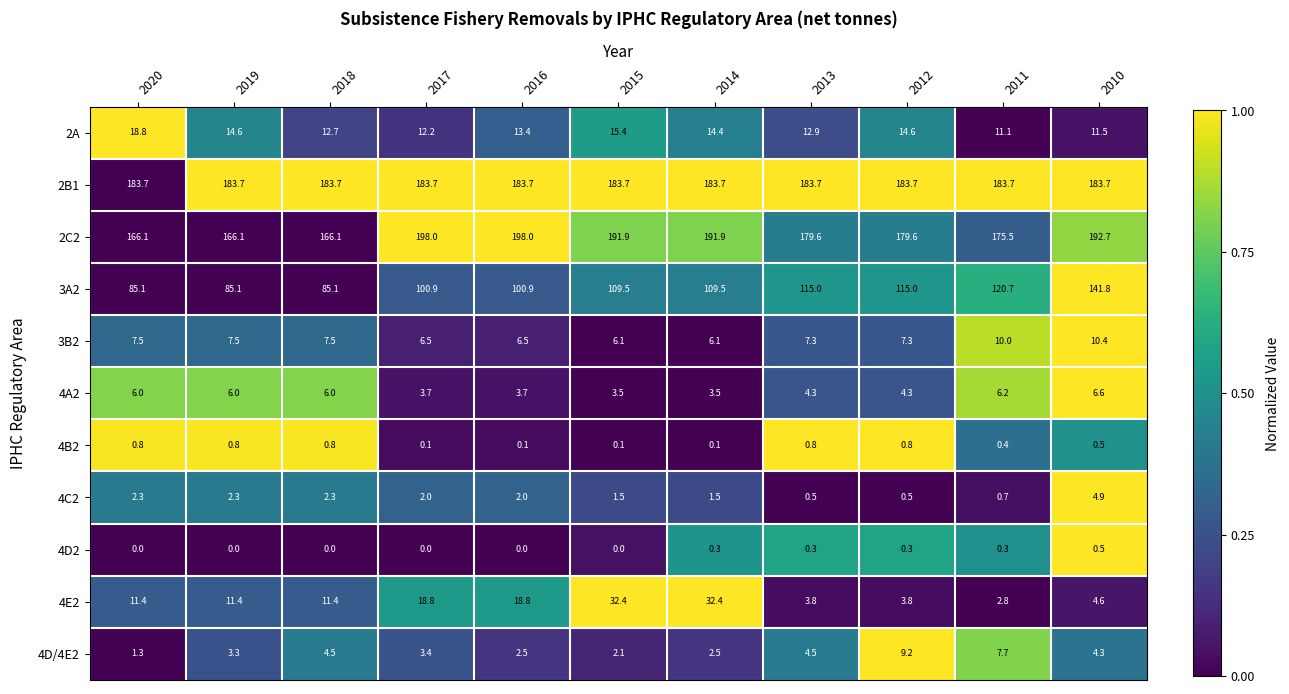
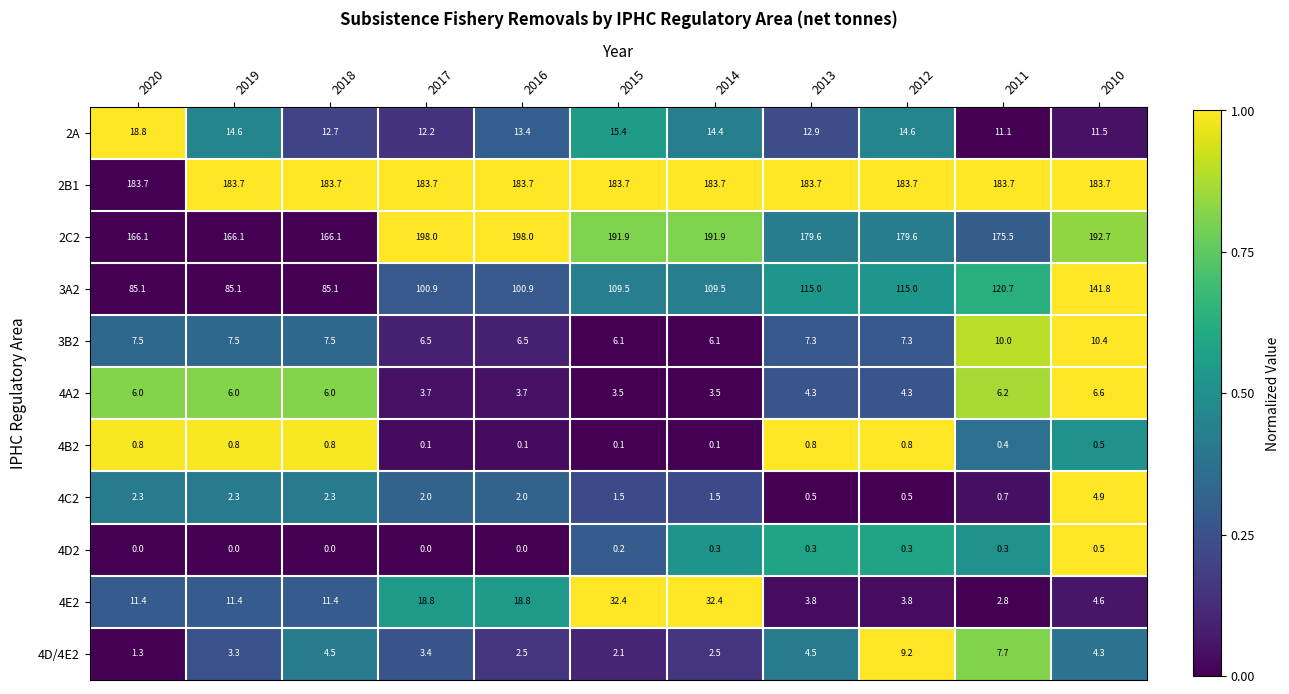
  {
    "2A": {
      "2020": 18.8,
      "2019": 14.6,
      "2018": 12.7,
      "2017": 12.2,
      "2016": 13.4,
      "2015": 15.4,
      "2014": 14.4,
      "2013": 12.9,
      "2012": 14.6,
      "2011": 11.1,
      "2010": 11.5
    },
    "2B1": {
      "2020": 183.7,
      "2019": 183.7,
      "2018": 183.7,
      "2017": 183.7,
      "2016": 183.7,
      "2015": 183.7,
      "2014": 183.7,
      "2013": 183.7,
      "2012": 183.7,
      "2011": 183.7,
      "2010": 183.7
    },
    "2C2": {
      "2020": 166.1,
      "2019": 166.1,
      "2018": 166.1,
      "2017": 198.0,
      "2016": 198.0,
      "2015": 191.9,
      "2014": 191.9,
      "2013": 179.6,
      "2012": 179.6,
      "2011": 175.5,
      "2010": 192.7
    },
    "3A2": {
      "2020": 85.1,
      "2019": 85.1,
      "2018": 85.1,
      "2017": 100.9,
      "2016": 100.9,
      "2015": 109.5,
      "2014": 109.5,
      "2013": 115.0,
      "2012": 115.0,
      "2011": 120.7,
      "2010": 141.8
    },
    "3B2": {
      "2020": 7.5,
      "2019": 7.5,
      "2018": 7.5,
      "2017": 6.5,
      "2016": 6.5,
      "2015": 6.1,
      "2014": 6.1,
      "2013": 7.3,
      "2012": 7.3,
      "2011": 10.0,
      "2010": 10.4
    },
    "4A2": {
      "2020": 6.0,
      "2019": 6.0,
      "2018": 6.0,
      "2017": 3.7,
      "2016": 3.7,
      "2015": 3.5,
      "2014": 3.5,
      "2013": 4.3,
      "2012": 4.3,
      "2011": 6.2,
      "2010": 6.6
    },
    "4B2": {
      "2020": 0.8,
      "2019": 0.8,
      "2018": 0.8,
      "2017": 0.1,
      "2016": 0.1,
      "2015": 0.1,
      "2014": 0.1,
      "2013": 0.8,
      "2012": 0.8,
      "2011": 0.4,
      "2010": 0.5
    },
    "4C2": {
      "2020": 2.3,
      "2019": 2.3,
      "2018": 2.3,
      "2017": 2.0,
      "2016": 2.0,
      "2015": 1.5,
      "2014": 1.5,
      "2013": 0.5,
      "2012": 0.5,
      "2011": 0.7,
      "2010": 4.9
    },
    "4D2": {
      "2020": 0.0,
      "2019": 0.0,
      "2018": 0.0,
      "2017": 0.0,
      "2016": 0.0,
-     "2015": 0.0,
+     "2015": 0.2,
      "2014": 0.3,
      "2013": 0.3,
      "2012": 0.3,
      "2011": 0.3,
      "2010": 0.5
    },
    "4E2": {
      "2020": 11.4,
      "2019": 11.4,
      "2018": 11.4,
      "2017": 18.8,
      "2016": 18.8,
      "2015": 32.4,
      "2014": 32.4,
      "2013": 3.8,
      "2012": 3.8,
      "2011": 2.8,
      "2010": 4.6
    },
    "4D/4E2": {
      "2020": 1.3,
      "2019": 3.3,
      "2018": 4.5,
      "2017": 3.4,
      "2016": 2.5,
      "2015": 2.1,
      "2014": 2.5,
      "2013": 4.5,
      "2012": 9.2,
      "2011": 7.7,
      "2010": 4.3
    }
  }
